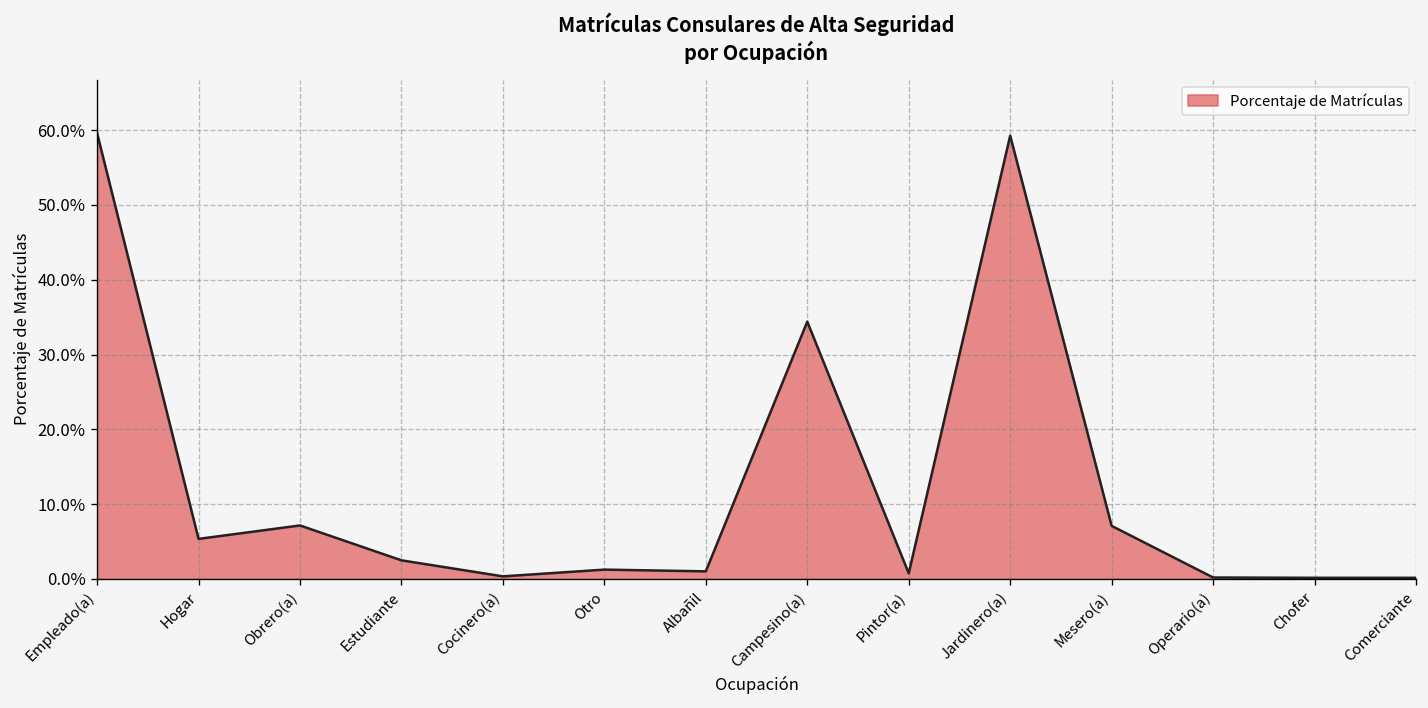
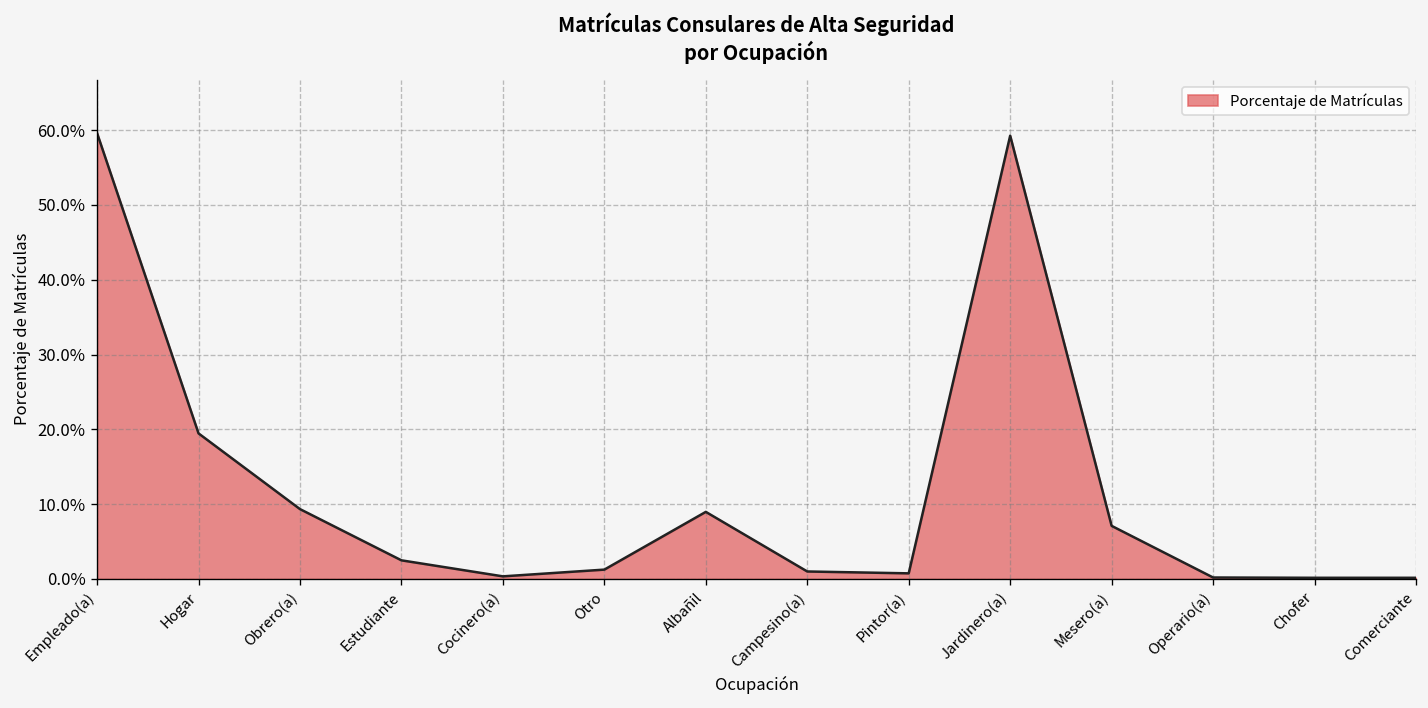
  {
    "Empleado(a)": "60%",
-   "Hogar": "5%",
-   "Obrero(a)": "7%",
+   "Hogar": "19%",
+   "Obrero(a)": "9%",
    "Estudiante": "2%",
    "Cocinero(a)": "0%",
    "Otro": "1%",
-   "Albañil": "1%",
-   "Campesino(a)": "34%",
+   "Albañil": "9%",
+   "Campesino(a)": "1%",
    "Pintor(a)": "1%",
    "Jardinero(a)": "59%",
    "Mesero(a)": "7%",
    "Operario(a)": "0%",
    "Chofer": "0%",
    "Comerciante": "0%"
  }
